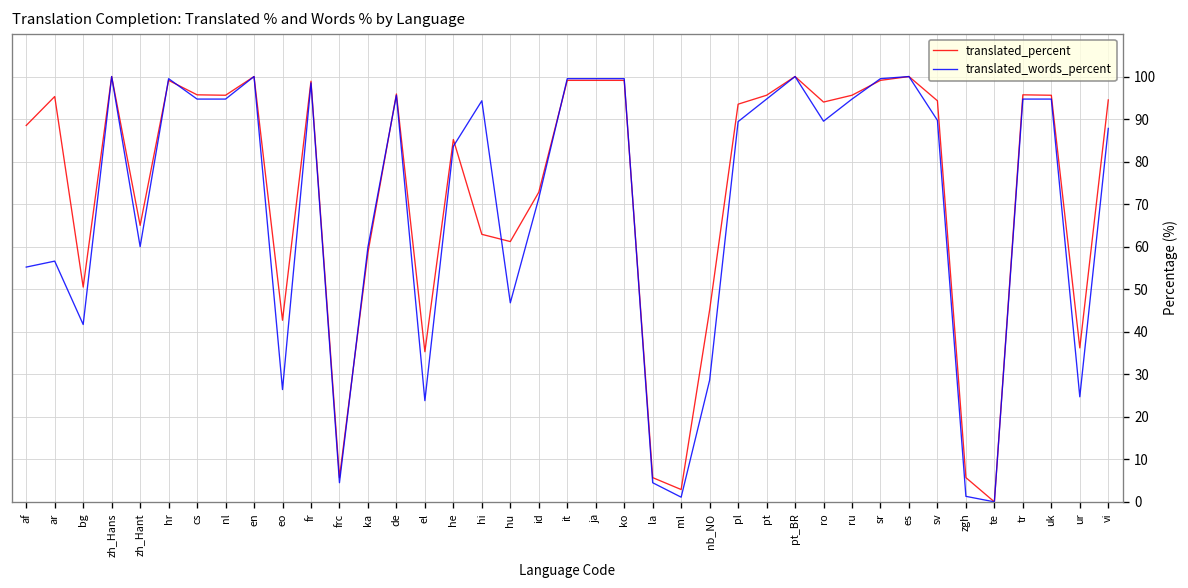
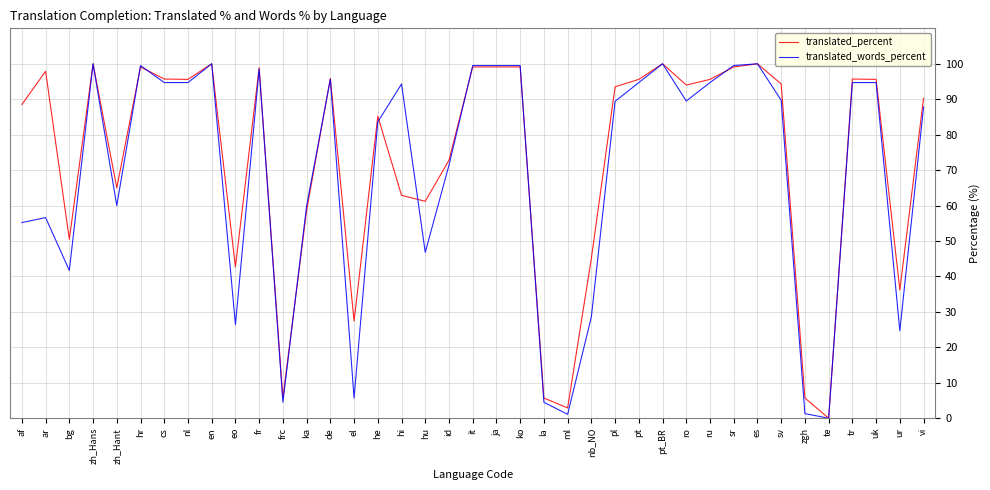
  {
    "translated_percent": {
      "af": 89,
-     "ar": 95,
+     "ar": 98,
      "bg": 51,
      "zh_Hant": 65,
      "cs": 96,
      "nl": 96,
      "eo": 43,
      "frc": 6,
      "ka": 59,
-     "el": 35,
+     "el": 27,
      "he": 85,
      "hi": 63,
      "hu": 61,
      "id": 73,
      "la": 6,
      "ml": 3,
      "nb_NO": 45,
      "pl": 94,
      "pt": 96,
      "ro": 94,
      "ru": 96,
      "sv": 94,
      "zgh": 6,
      "tr": 96,
      "uk": 96,
      "ur": 36,
-     "vi": 95
+     "vi": 90
    },
    "translated_words_percent": {
      "af": 55,
      "ar": 57,
      "bg": 42,
      "zh_Hant": 60,
      "cs": 95,
      "nl": 95,
      "eo": 26,
      "frc": 5,
      "ka": 60,
-     "el": 24,
+     "el": 6,
      "he": 84,
      "hi": 94,
      "hu": 47,
      "id": 71,
      "la": 5,
      "ml": 1,
      "nb_NO": 29,
      "pl": 89,
      "pt": 95,
      "ro": 90,
      "ru": 95,
      "sv": 90,
      "zgh": 1,
      "tr": 95,
      "uk": 95,
      "ur": 25,
      "vi": 88
    }
  }
